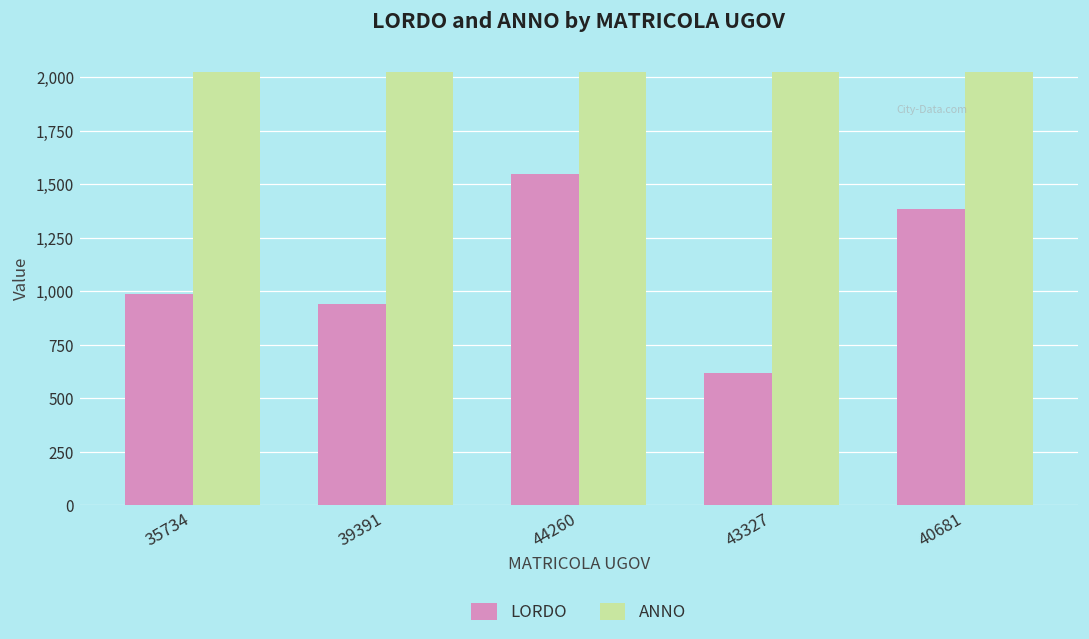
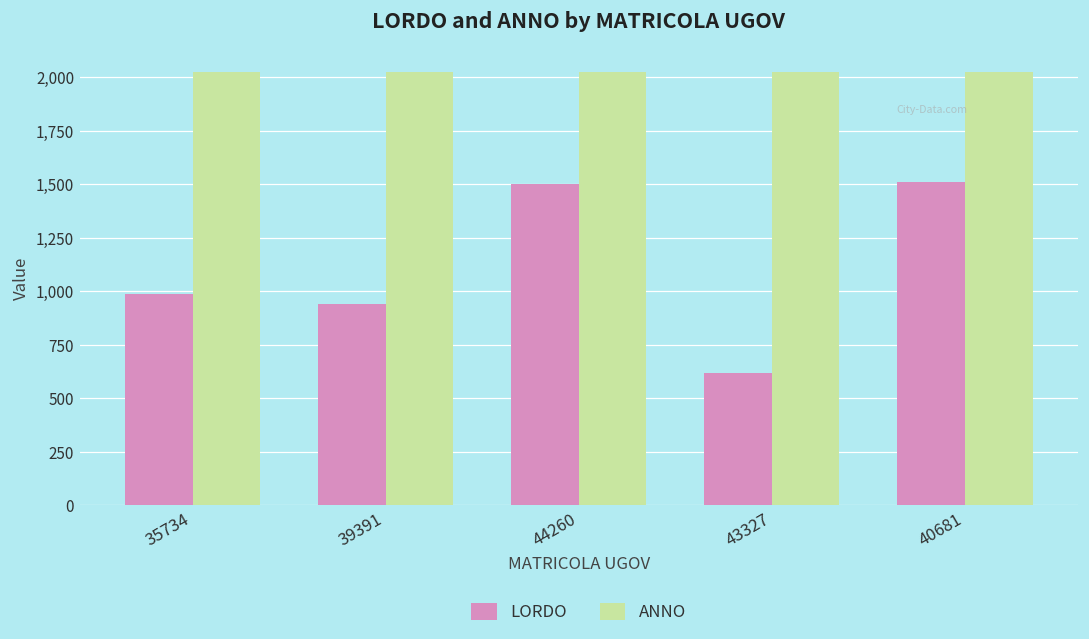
  {
    "LORDO": {
      "35734": "990",
      "39391": "940",
-     "44260": "1,550",
+     "44260": "1,500",
      "43327": "620",
-     "40681": "1,380"
+     "40681": "1,510"
    },
    "ANNO": {
      "35734": "2,030",
      "39391": "2,030",
      "44260": "2,030",
      "43327": "2,030",
      "40681": "2,030"
    }
  }
